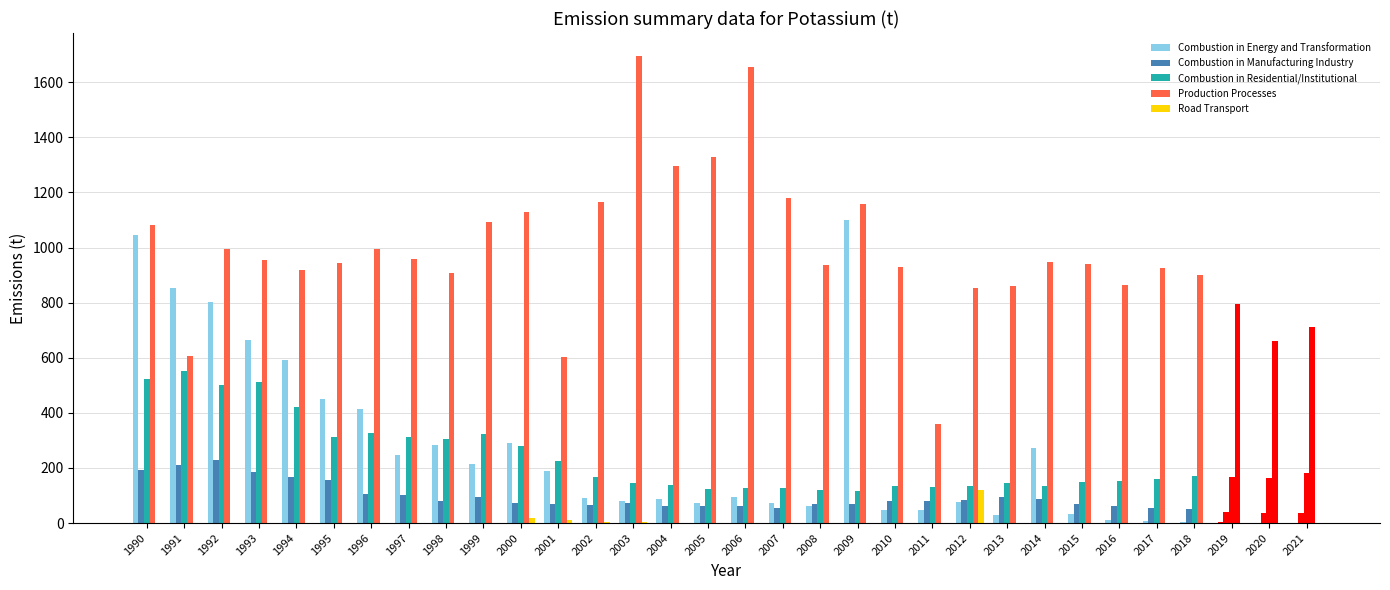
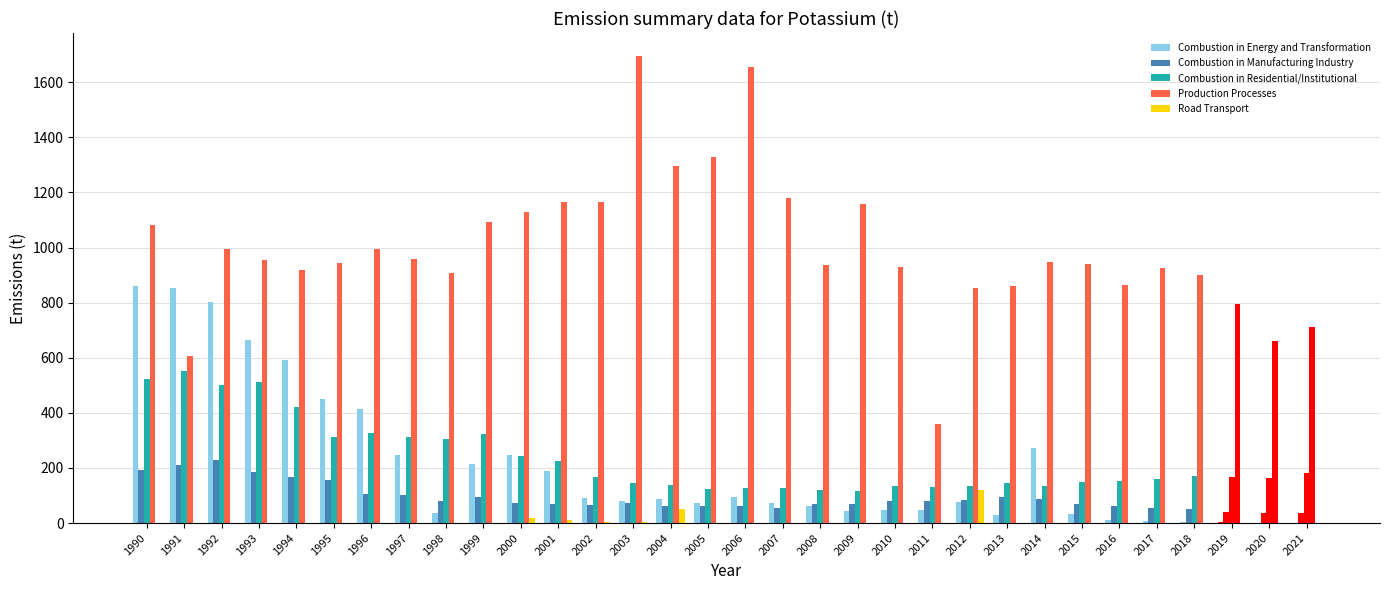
  {
    "Combustion in Energy and Transformation": {
-     "1990": 1040,
+     "1990": 860,
      "1991": 850,
      "1992": 800,
      "1993": 670,
      "1994": 590,
      "1995": 450,
      "1996": 410,
      "1997": 250,
-     "1998": 280,
+     "1998": 40,
      "1999": 210,
-     "2000": 290,
+     "2000": 250,
      "2001": 190,
      "2002": 90,
      "2003": 80,
      "2004": 90,
      "2005": 70,
      "2006": 90,
      "2007": 70,
      "2008": 60,
-     "2009": 1100,
+     "2009": 40,
      "2010": 50,
      "2011": 50,
      "2012": 80,
      "2013": 30,
      "2014": 270,
      "2015": 30,
      "2016": 10
    },
    "Combustion in Manufacturing Industry": {
      "1990": 190,
      "1991": 210,
      "1992": 230,
      "1993": 190,
      "1994": 170,
      "1995": 160,
      "1996": 100,
      "1997": 100,
      "1998": 80,
      "1999": 90,
      "2000": 70,
      "2001": 70,
      "2002": 70,
      "2003": 70,
      "2004": 60,
      "2005": 60,
      "2006": 60,
      "2007": 60,
      "2008": 70,
      "2009": 70,
      "2010": 80,
      "2011": 80,
      "2012": 80,
      "2013": 90,
      "2014": 90,
      "2015": 70,
      "2016": 60,
      "2017": 50,
      "2018": 50,
      "2019": 40,
      "2020": 40,
      "2021": 40
    },
    "Combustion in Residential/Institutional": {
      "1990": 520,
      "1991": 550,
      "1992": 500,
      "1993": 510,
      "1994": 420,
      "1995": 310,
      "1996": 330,
      "1997": 310,
      "1998": 310,
      "1999": 320,
-     "2000": 280,
+     "2000": 240,
      "2001": 220,
      "2002": 170,
      "2003": 150,
      "2004": 140,
      "2005": 120,
      "2006": 130,
      "2007": 130,
      "2008": 120,
      "2009": 120,
      "2010": 140,
      "2011": 130,
      "2012": 140,
      "2013": 140,
      "2014": 140,
      "2015": 150,
      "2016": 150,
      "2017": 160,
      "2018": 170,
      "2019": 170,
      "2020": 170,
      "2021": 180
    },
    "Production Processes": {
      "1990": 1080,
      "1991": 600,
      "1992": 990,
      "1993": 960,
      "1994": 920,
      "1995": 950,
      "1996": 990,
      "1997": 960,
      "1998": 910,
      "1999": 1090,
      "2000": 1130,
-     "2001": 600,
+     "2001": 1170,
      "2002": 1170,
      "2003": 1690,
      "2004": 1290,
      "2005": 1330,
      "2006": 1660,
      "2007": 1180,
      "2008": 940,
      "2009": 1160,
      "2010": 930,
      "2011": 360,
      "2012": 850,
      "2013": 860,
      "2014": 950,
      "2015": 940,
      "2016": 860,
      "2017": 930,
      "2018": 900,
      "2019": 790,
      "2020": 660,
      "2021": 710
    },
    "Road Transport": {
      "1990": 0,
      "1991": 0,
      "1992": 0,
      "1993": 0,
      "1994": 0,
      "1995": 0,
      "1996": 0,
      "1997": 0,
      "1998": 0,
      "1999": 0,
      "2000": 20,
      "2001": 10,
-     "2004": 0,
+     "2004": 50,
      "2012": 120
    }
  }
